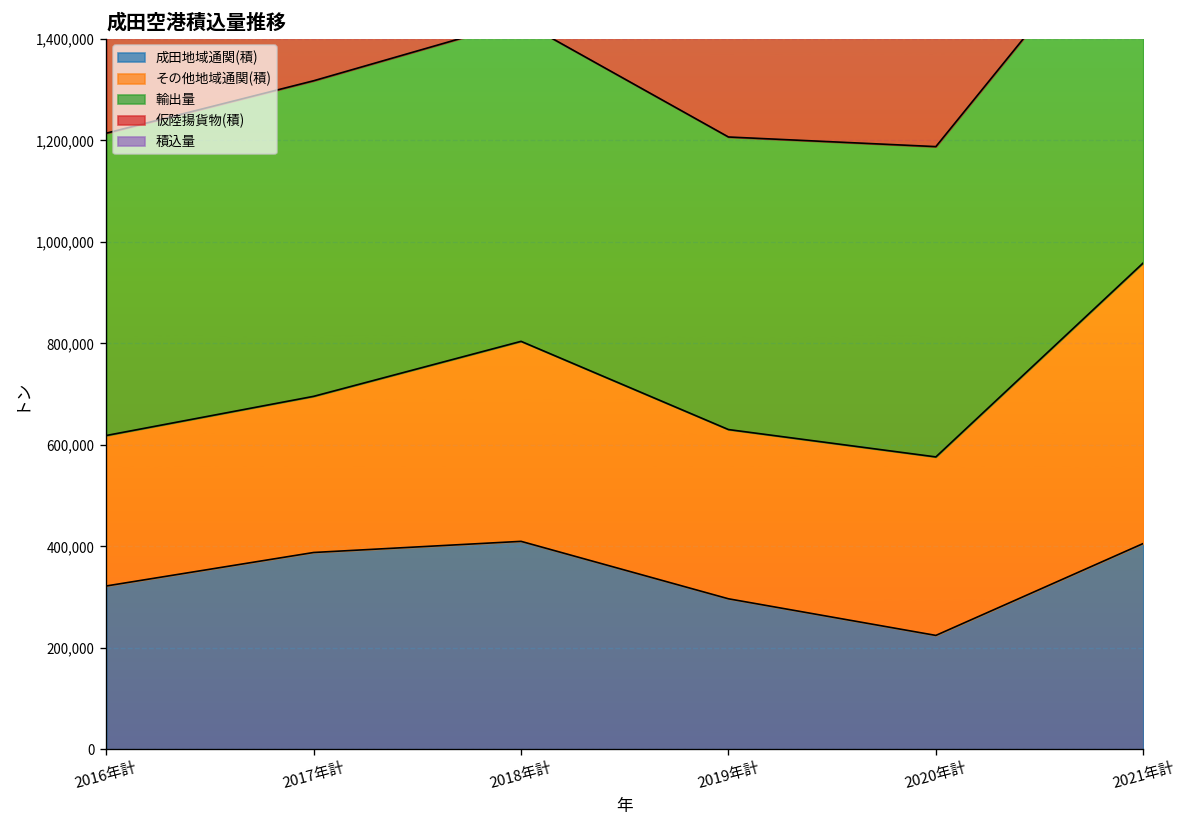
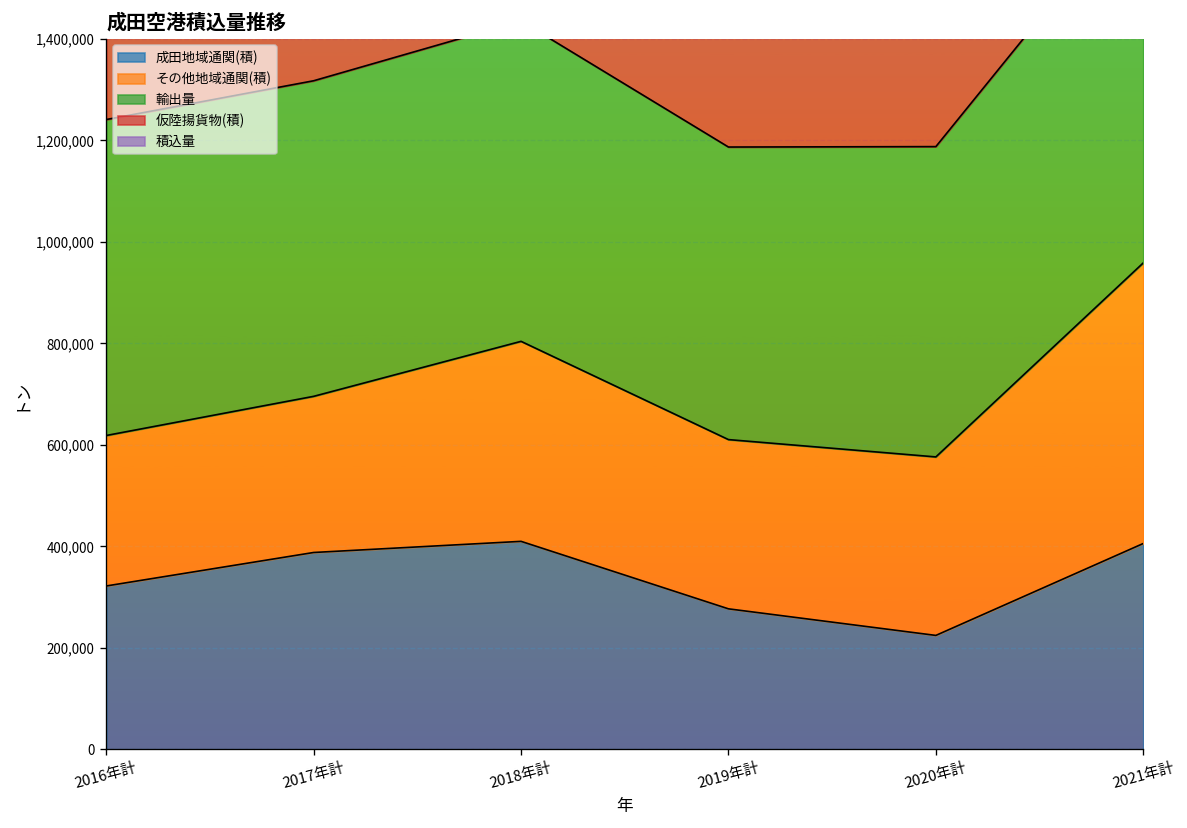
  {
    "成田地域通関(積)": {
      "2016年計": "320,000",
      "2017年計": "390,000",
      "2018年計": "410,000",
-     "2019年計": "300,000",
+     "2019年計": "280,000",
      "2020年計": "220,000",
      "2021年計": "410,000"
    },
    "その他地域通関(積)": {
      "2016年計": "300,000",
      "2017年計": "310,000",
      "2018年計": "390,000",
      "2019年計": "330,000",
      "2020年計": "350,000",
      "2021年計": "550,000"
    },
    "輸出量": {
-     "2016年計": "600,000",
+     "2016年計": "620,000",
      "2017年計": "620,000",
      "2019年計": "580,000",
      "2020年計": "610,000"
    }
  }
